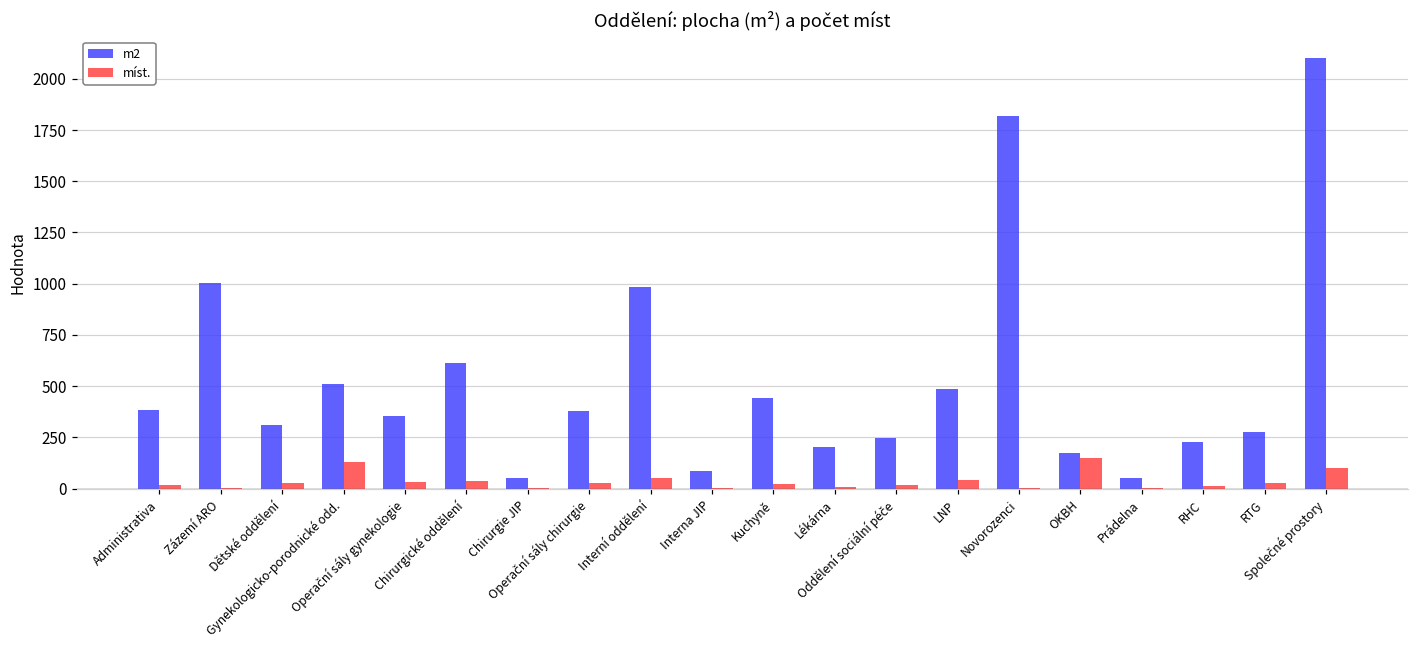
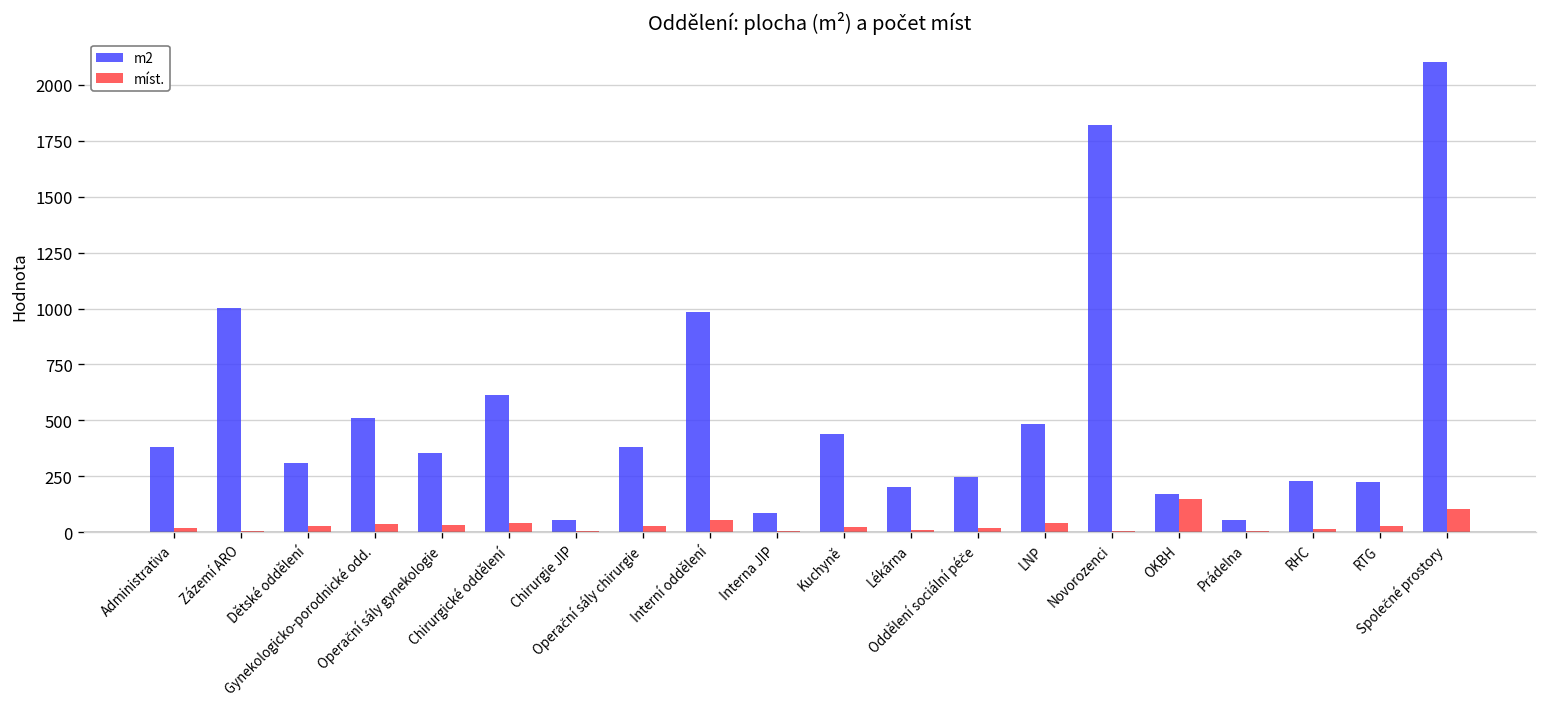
  {
    "m2": {
      "Administrativa": 380,
      "Zázemí ARO": 1000,
      "Dětské oddělení": 310,
      "Gynekologicko-porodnické odd.": 510,
      "Operační sály gynekologie": 350,
      "Chirurgické oddělení": 610,
      "Chirurgie JIP": 50,
      "Operační sály chirurgie": 380,
      "Interní oddělení": 980,
      "Interna JIP": 80,
      "Kuchyně": 440,
      "Lékárna": 200,
      "Oddělení sociální péče": 250,
      "LNP": 480,
      "Novorozenci": 1820,
      "OKBH": 170,
      "Prádelna": 50,
      "RHC": 230,
-     "RTG": 280,
+     "RTG": 230,
      "Společné prostory": 2100
    },
    "míst.": {
      "Administrativa": 20,
      "Dětské oddělení": 30,
-     "Gynekologicko-porodnické odd.": 130,
+     "Gynekologicko-porodnické odd.": 30,
      "Operační sály gynekologie": 30,
      "Chirurgické oddělení": 40,
      "Operační sály chirurgie": 30,
      "Interní oddělení": 50,
      "Kuchyně": 20,
      "Oddělení sociální péče": 20,
      "LNP": 40,
      "OKBH": 150,
      "RTG": 30,
      "Společné prostory": 100
    }
  }
